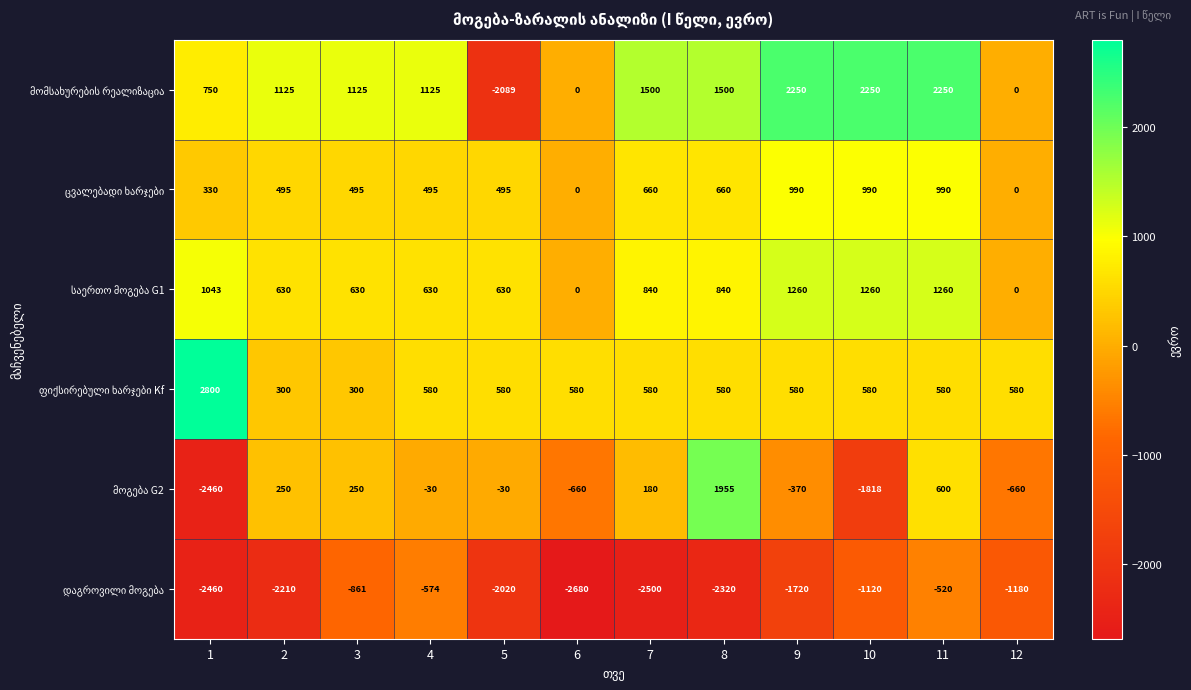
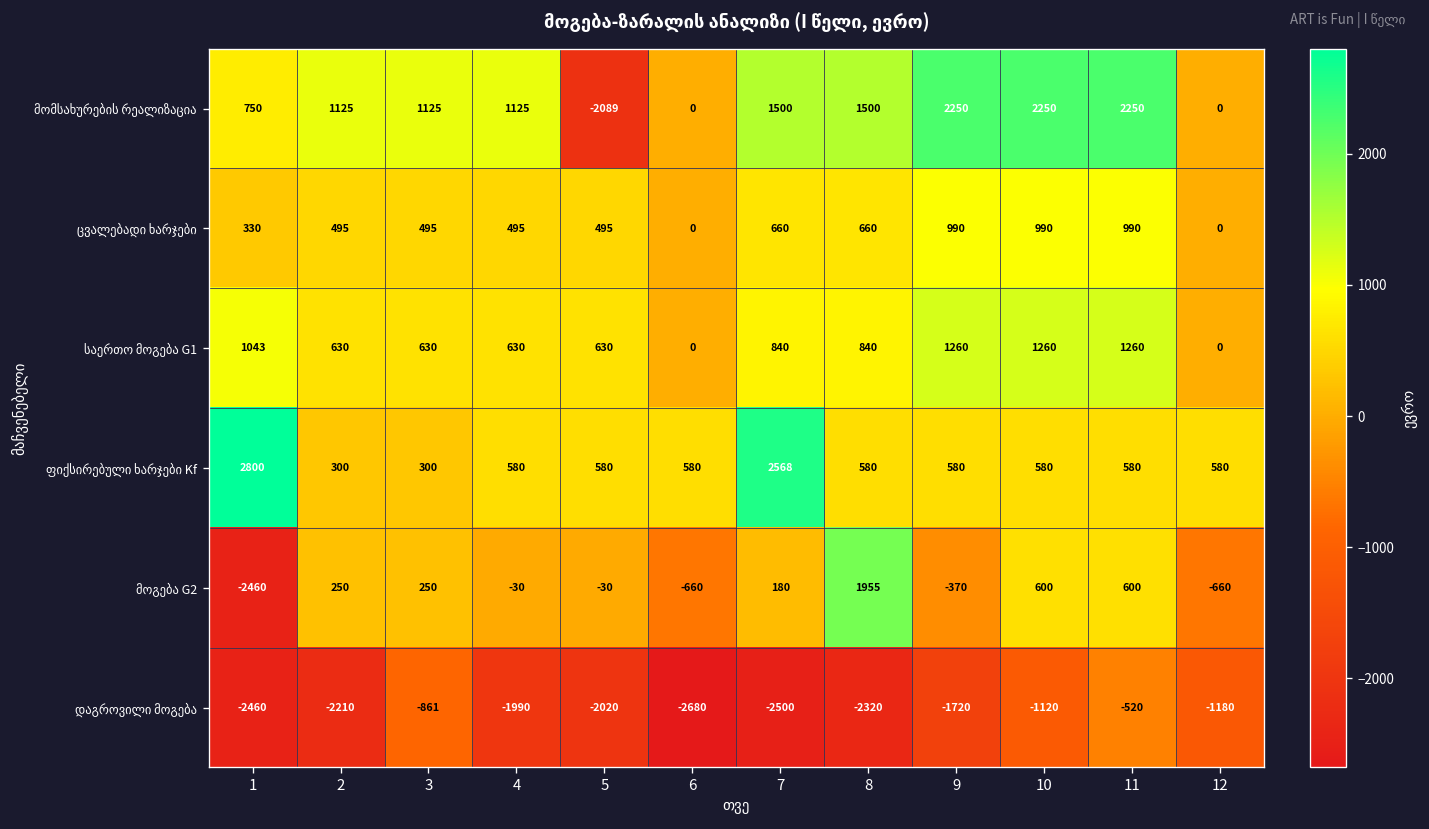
  {
    "მომსახურების რეალიზაცია": {
      "1": 750,
      "2": 1125,
      "3": 1125,
      "4": 1125,
      "5": -2089,
      "6": 0,
      "7": 1500,
      "8": 1500,
      "9": 2250,
      "10": 2250,
      "11": 2250,
      "12": 0
    },
    "ცვალებადი ხარჯები": {
      "1": 330,
      "2": 495,
      "3": 495,
      "4": 495,
      "5": 495,
      "6": 0,
      "7": 660,
      "8": 660,
      "9": 990,
      "10": 990,
      "11": 990,
      "12": 0
    },
    "საერთო მოგება G1": {
      "1": 1043,
      "2": 630,
      "3": 630,
      "4": 630,
      "5": 630,
      "6": 0,
      "7": 840,
      "8": 840,
      "9": 1260,
      "10": 1260,
      "11": 1260,
      "12": 0
    },
    "ფიქსირებული ხარჯები Kf": {
      "1": 2800,
      "2": 300,
      "3": 300,
      "4": 580,
      "5": 580,
      "6": 580,
-     "7": 580,
+     "7": 2568,
      "8": 580,
      "9": 580,
      "10": 580,
      "11": 580,
      "12": 580
    },
    "მოგება G2": {
      "1": -2460,
      "2": 250,
      "3": 250,
      "4": -30,
      "5": -30,
      "6": -660,
      "7": 180,
      "8": 1955,
      "9": -370,
-     "10": -1818,
+     "10": 600,
      "11": 600,
      "12": -660
    },
    "დაგროვილი მოგება": {
      "1": -2460,
      "2": -2210,
      "3": -861,
-     "4": -574,
+     "4": -1990,
      "5": -2020,
      "6": -2680,
      "7": -2500,
      "8": -2320,
      "9": -1720,
      "10": -1120,
      "11": -520,
      "12": -1180
    }
  }
